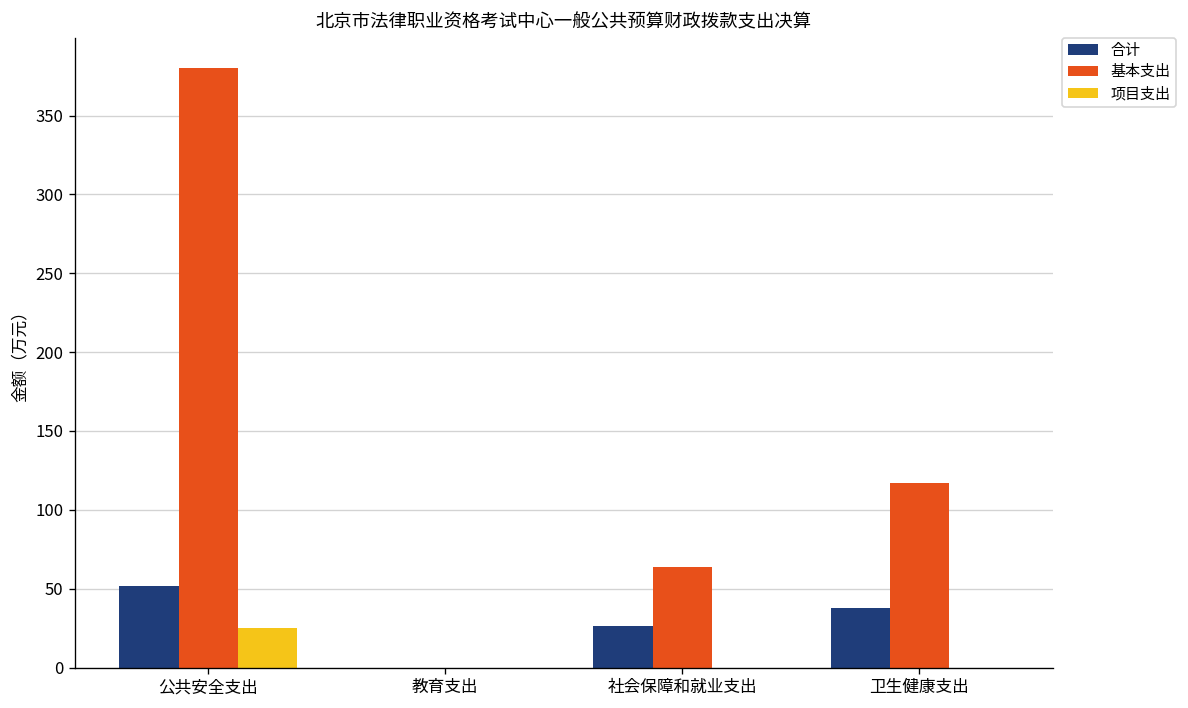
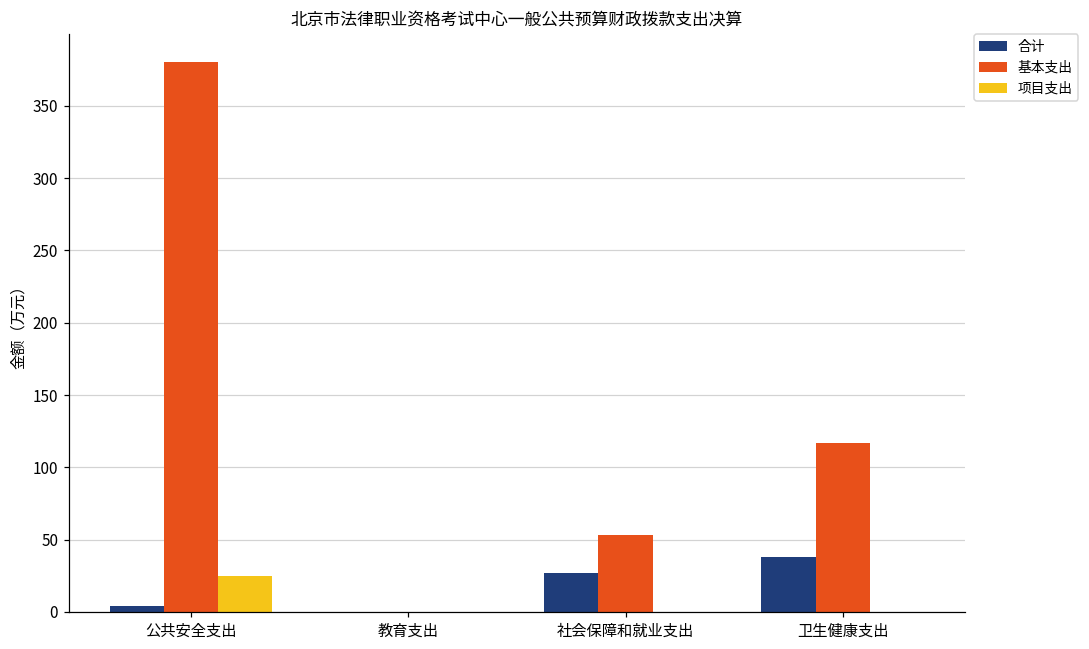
  {
    "合计": {
-     "公共安全支出": 52,
+     "公共安全支出": 4,
      "社会保障和就业支出": 27,
      "卫生健康支出": 38
    },
    "基本支出": {
      "公共安全支出": 380,
-     "社会保障和就业支出": 64,
+     "社会保障和就业支出": 53,
      "卫生健康支出": 117
    },
    "项目支出": {
      "公共安全支出": 25,
      "教育支出": 0,
      "社会保障和就业支出": 0,
      "卫生健康支出": 0
    }
  }
